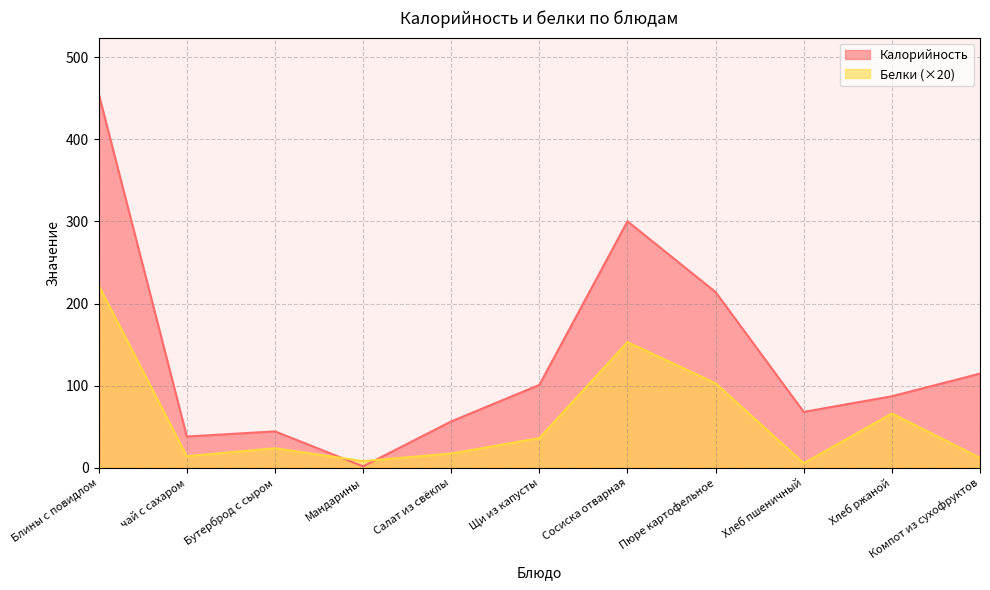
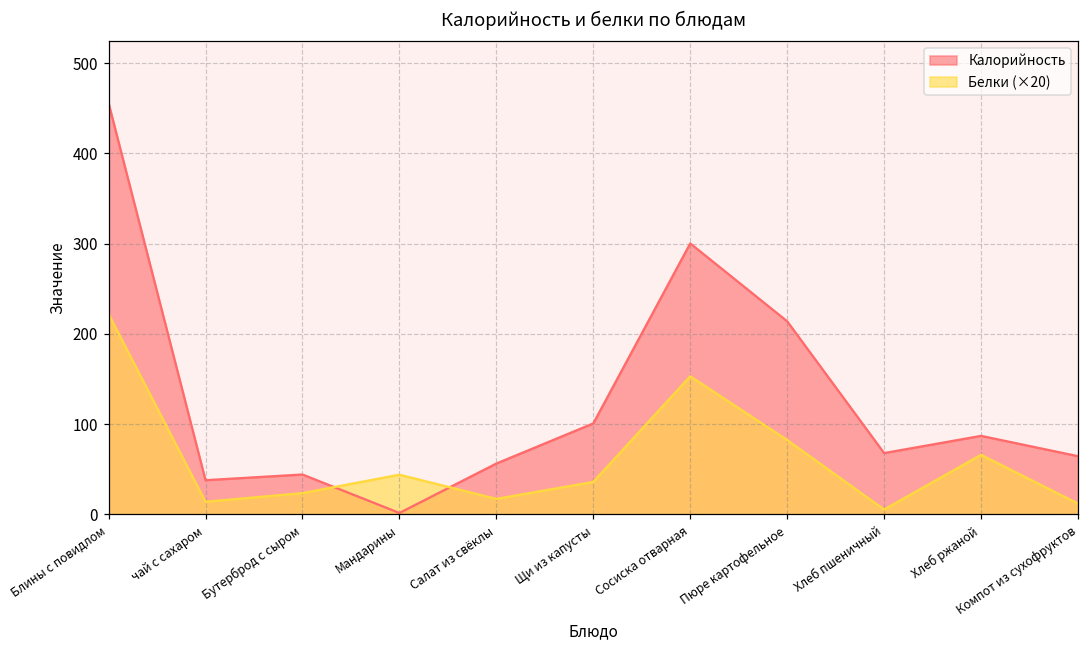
  {
    "Калорийность": {
      "Блины с повидлом": 460,
      "чай с сахаром": 40,
      "Бутерброд с сыром": 40,
      "Мандарины": 0,
      "Салат из свёклы": 60,
      "Щи из капусты": 100,
      "Сосиска отварная": 300,
      "Пюре картофельное": 210,
      "Хлеб пшеничный": 70,
      "Хлеб ржаной": 90,
-     "Компот из сухофруктов": 110
+     "Компот из сухофруктов": 60
    },
    "Белки (×20)": {
      "Блины с повидлом": 220,
      "чай с сахаром": 10,
      "Бутерброд с сыром": 20,
-     "Мандарины": 10,
+     "Мандарины": 40,
      "Салат из свёклы": 20,
      "Щи из капусты": 40,
      "Сосиска отварная": 150,
-     "Пюре картофельное": 100,
+     "Пюре картофельное": 80,
      "Хлеб пшеничный": 10,
      "Хлеб ржаной": 70,
      "Компот из сухофруктов": 10
    }
  }
